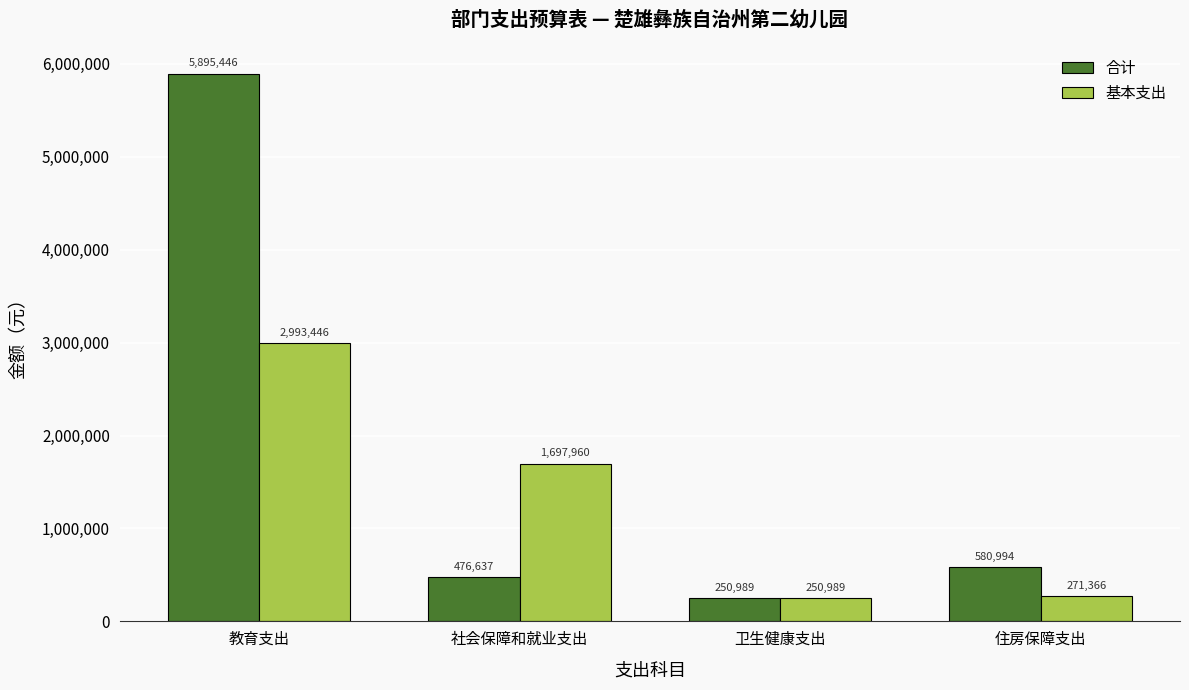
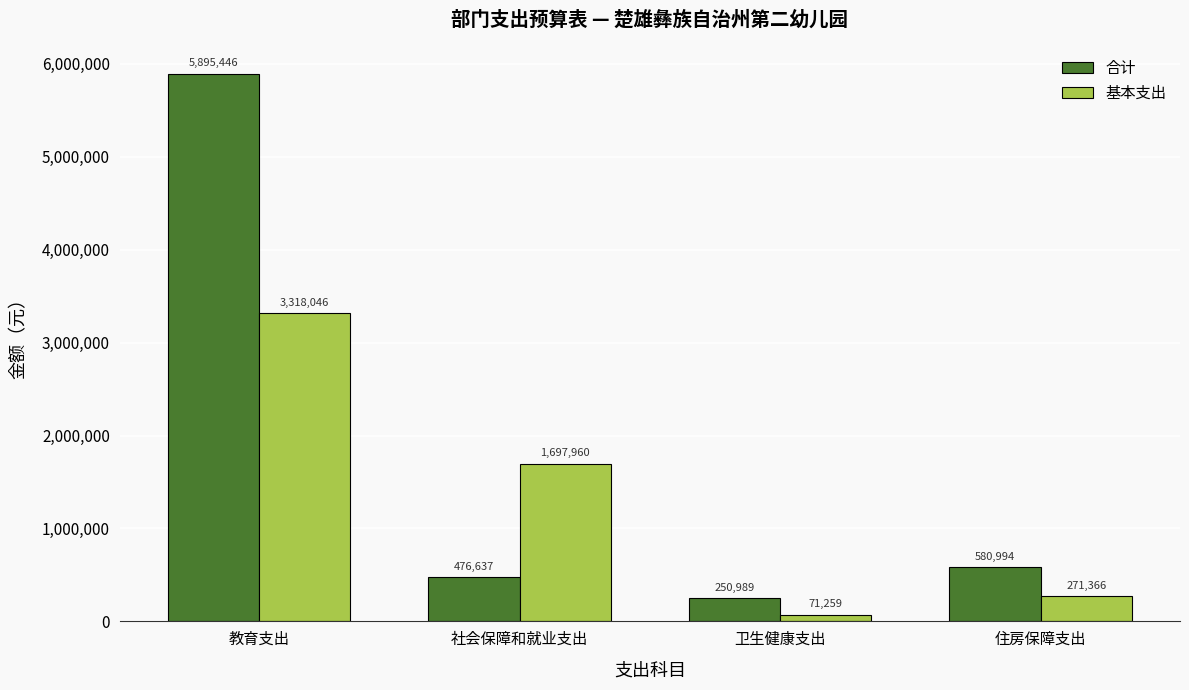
  {
    "合计": {
      "教育支出": "5,895,446",
      "社会保障和就业支出": "476,637",
      "卫生健康支出": "250,989",
      "住房保障支出": "580,994"
    },
    "基本支出": {
-     "教育支出": "2,993,446",
+     "教育支出": "3,318,046",
      "社会保障和就业支出": "1,697,960",
-     "卫生健康支出": "250,989",
+     "卫生健康支出": "71,259",
      "住房保障支出": "271,366"
    }
  }
